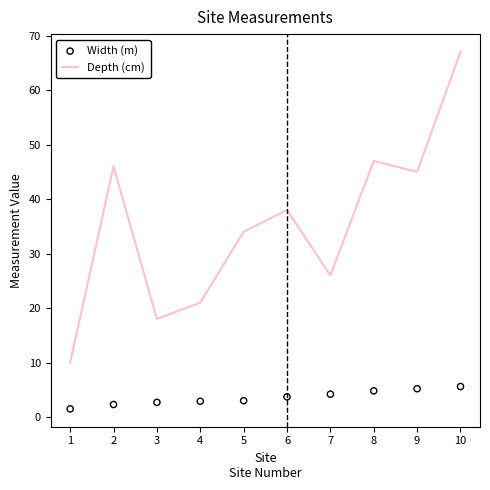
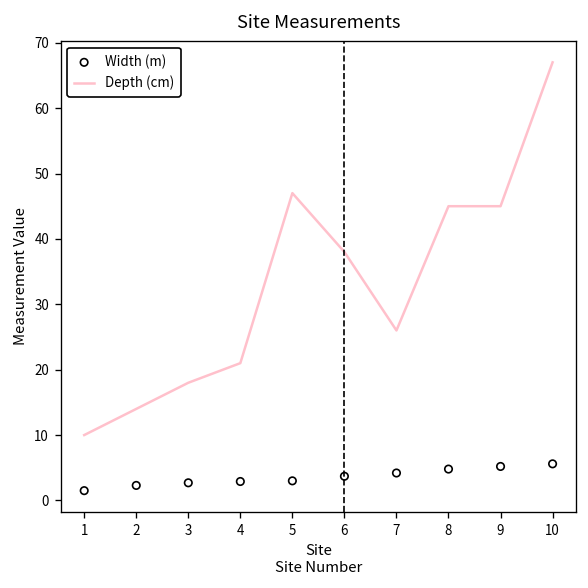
  {
    "Depth (cm)": {
      "1": 10,
-     "2": 46,
+     "2": 14,
      "3": 18,
      "4": 21,
-     "5": 34,
+     "5": 47,
      "6": 38,
      "7": 26,
-     "8": 47,
+     "8": 45,
      "9": 45,
      "10": 67
    }
  }
